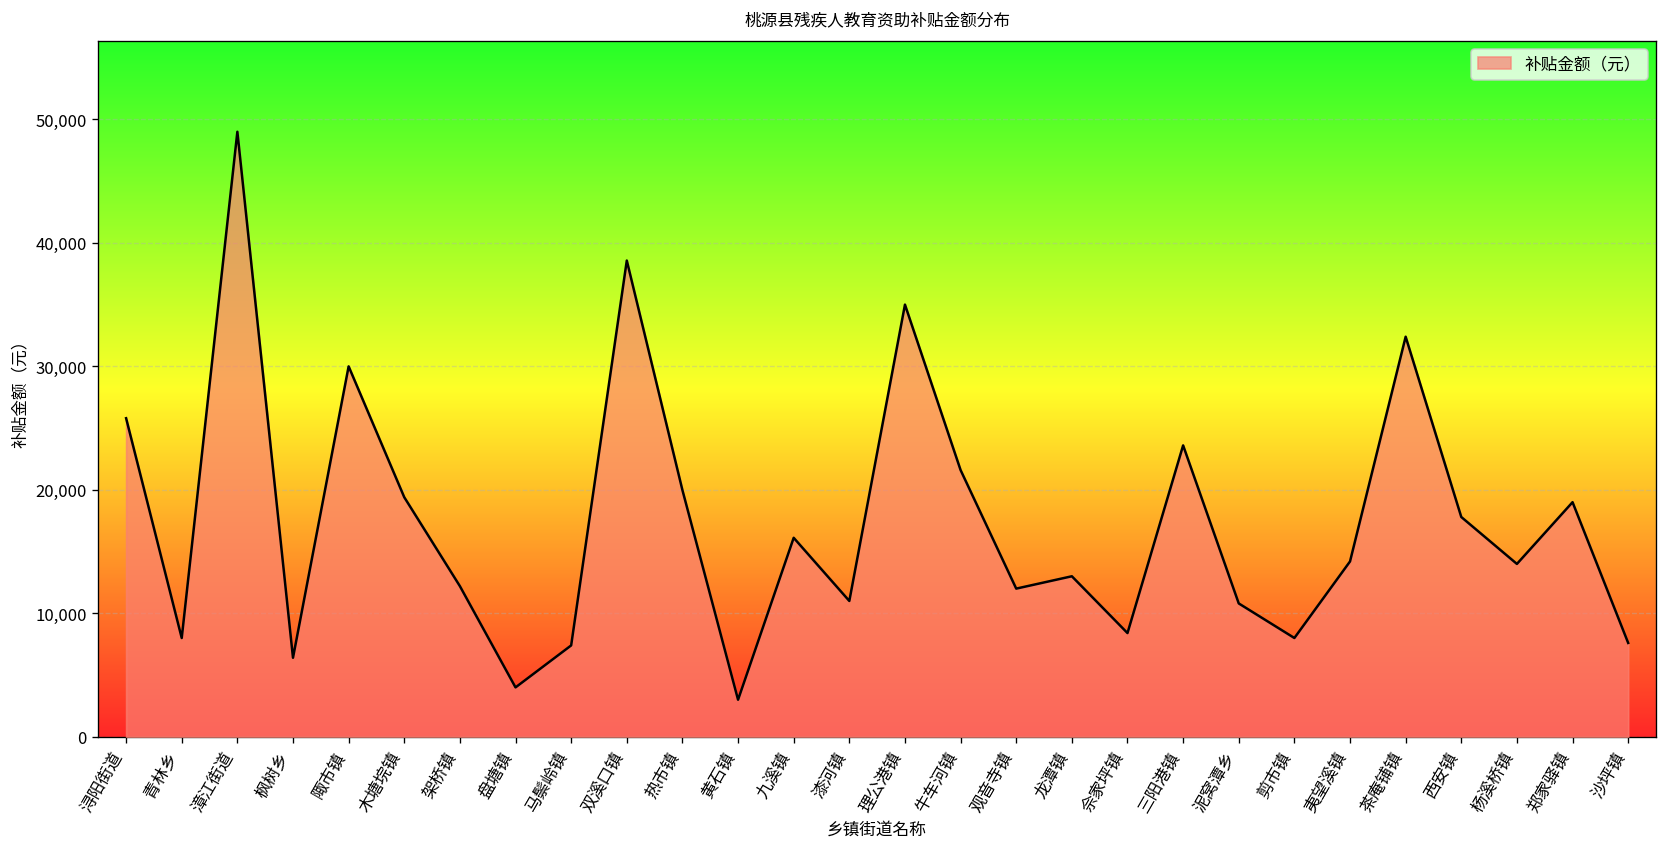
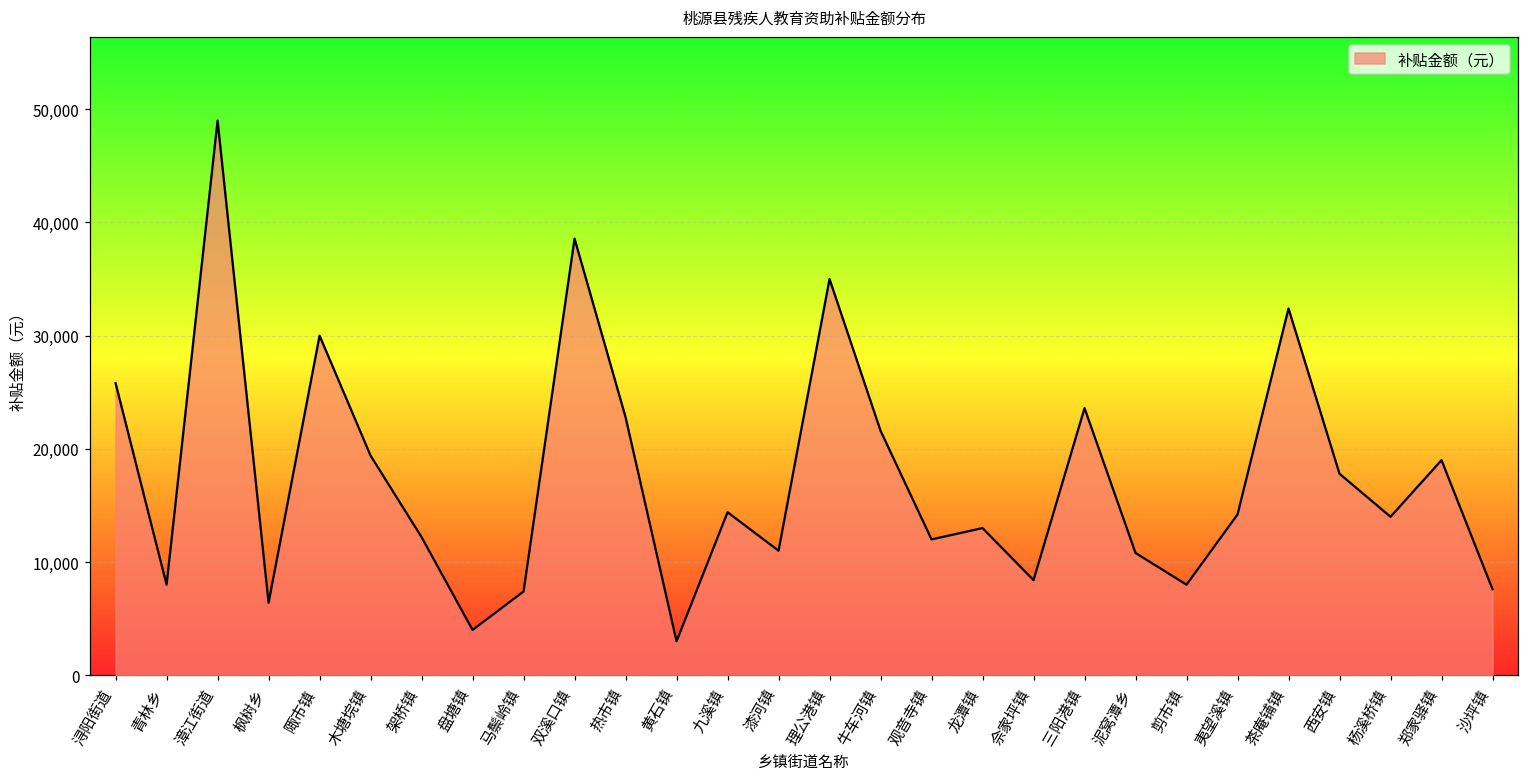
  {
    "浔阳街道": "25,800",
    "青林乡": "8,000",
    "漳江街道": "49,000",
    "枫树乡": "6,400",
    "陬市镇": "30,000",
    "木塘垸镇": "19,400",
    "架桥镇": "12,200",
    "盘塘镇": "4,000",
    "马鬃岭镇": "7,400",
    "双溪口镇": "38,600",
-   "热市镇": "20,000",
+   "热市镇": "22,800",
    "黄石镇": "3,000",
-   "九溪镇": "16,100",
+   "九溪镇": "14,400",
    "漆河镇": "11,000",
    "理公港镇": "35,000",
    "牛车河镇": "21,600",
    "观音寺镇": "12,000",
    "龙潭镇": "13,000",
    "佘家坪镇": "8,400",
    "三阳港镇": "23,600",
    "泥窝潭乡": "10,800",
    "剪市镇": "8,000",
    "夷望溪镇": "14,200",
    "茶庵铺镇": "32,400",
    "西安镇": "17,800",
    "杨溪桥镇": "14,000",
    "郑家驿镇": "19,000",
    "沙坪镇": "7,600"
  }
